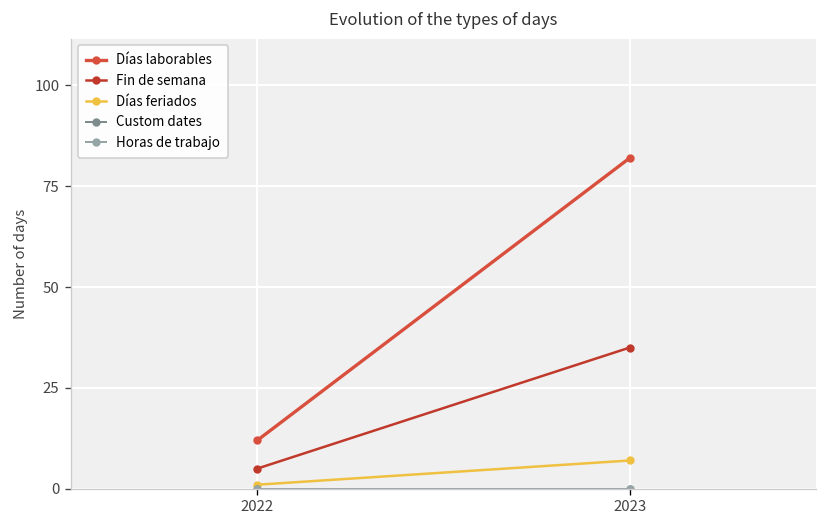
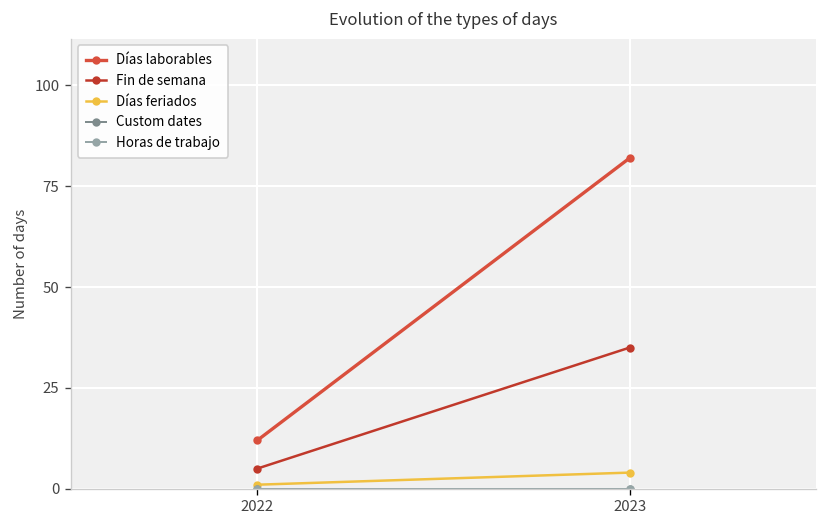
  {
    "Días feriados": {
      "2022": 1,
-     "2023": 7
+     "2023": 4
    },
    "Horas de trabajo": {
      "2022": 0,
      "2023": 0
    }
  }
